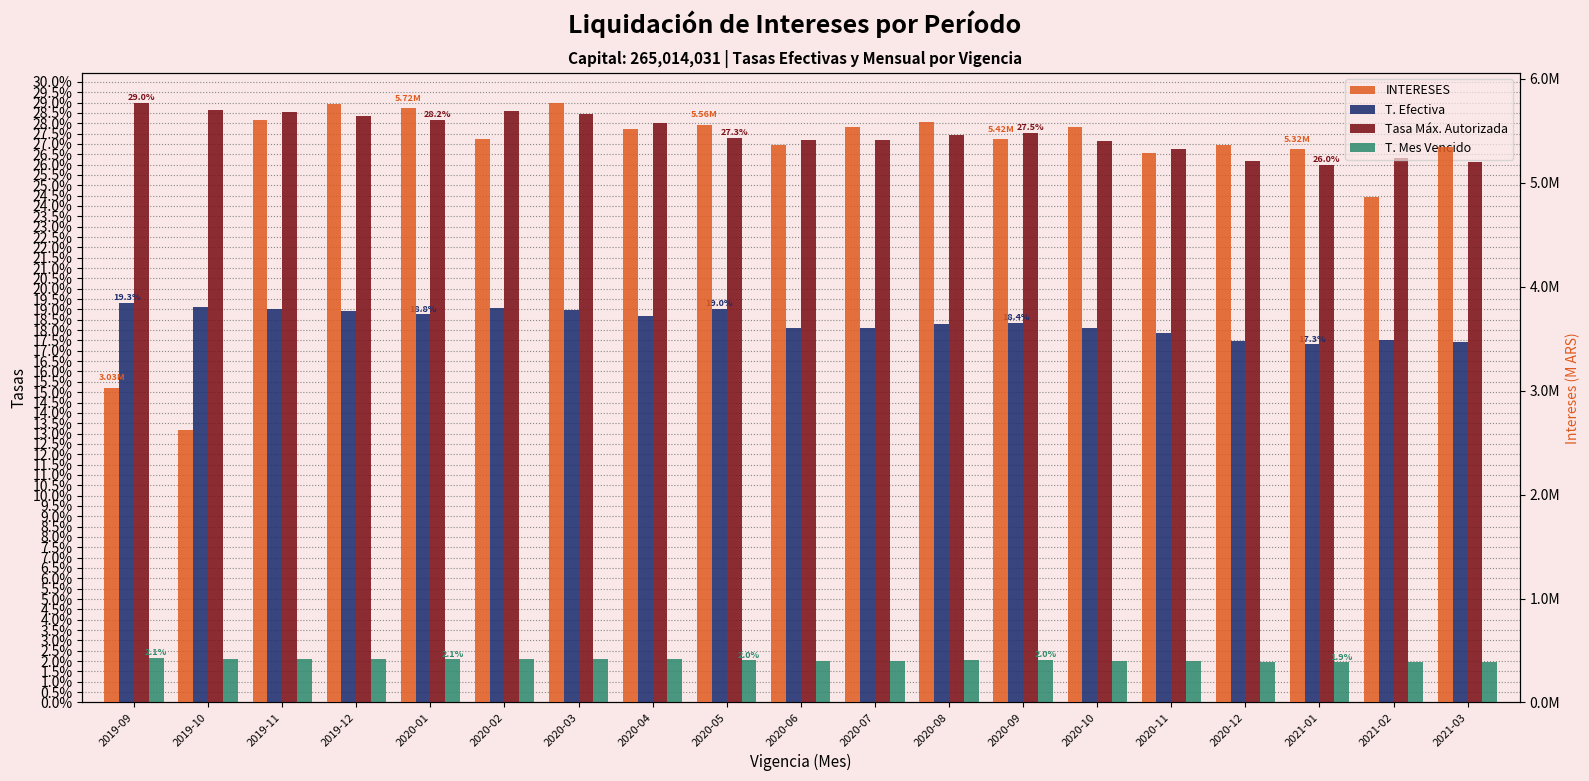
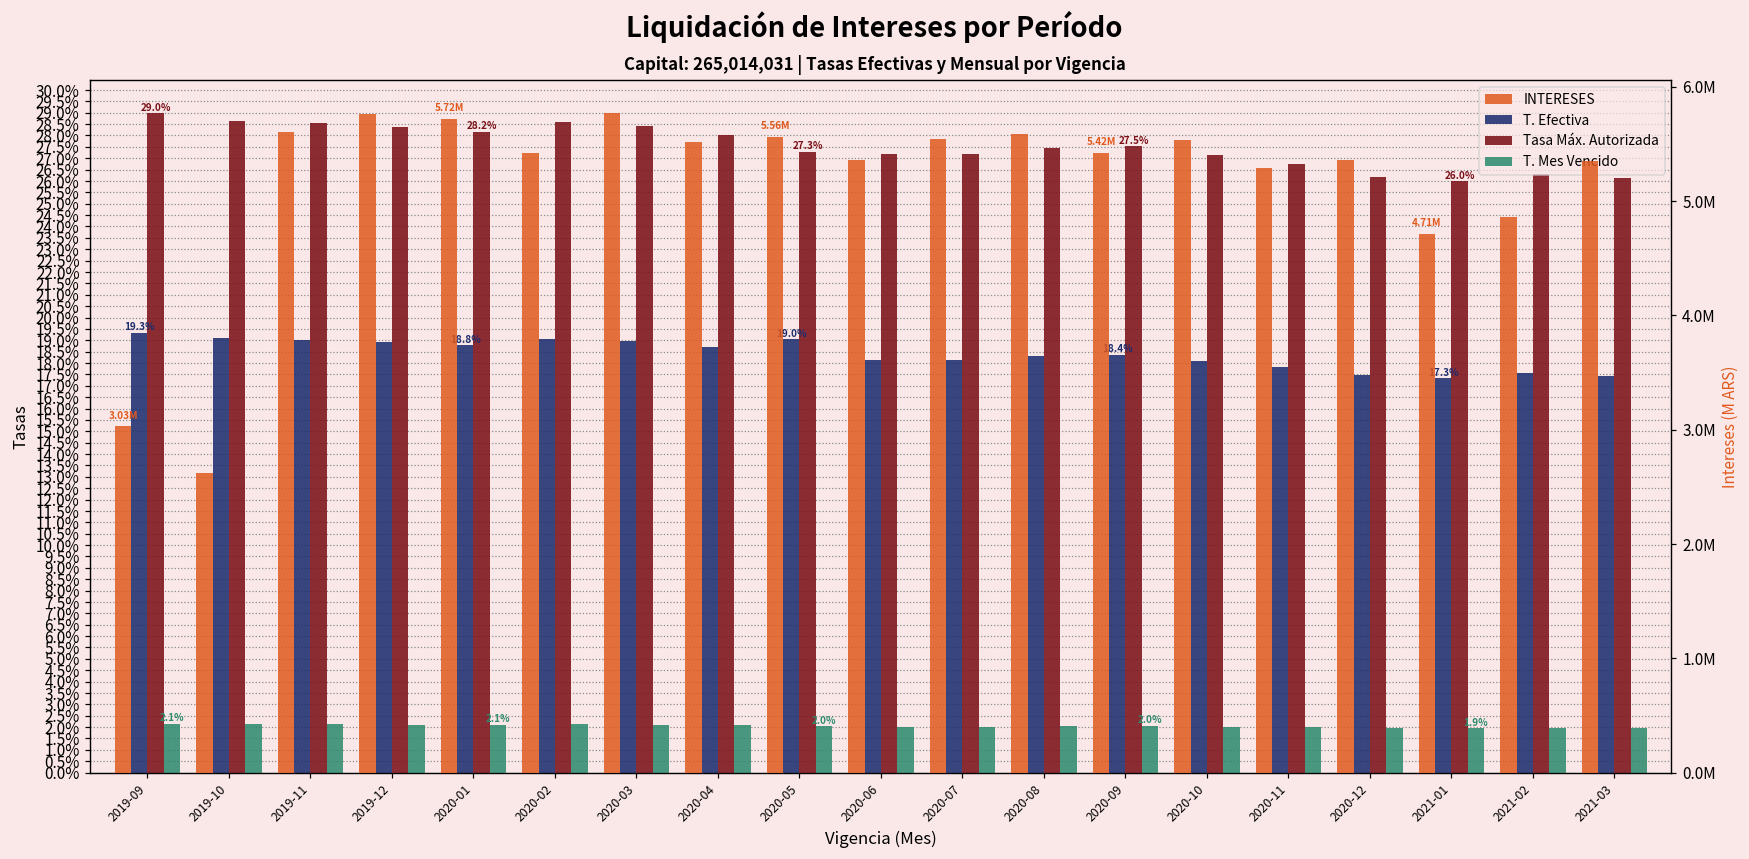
  {
    "T. Efectiva": {
      "2019-09": "19.3%",
      "2020-01": "18.8%",
      "2020-05": "19.0%",
      "2020-09": "18.4%",
      "2021-01": "17.3%"
    },
    "Tasa Máx. Autorizada": {
      "2019-09": "29.0%",
      "2020-01": "28.2%",
      "2020-05": "27.3%",
      "2020-09": "27.5%",
      "2021-01": "26.0%"
    },
    "T. Mes Vencido": {
      "2019-09": "2.1%",
      "2020-01": "2.1%",
      "2020-05": "2.0%",
      "2020-09": "2.0%",
      "2021-01": "1.9%"
    },
    "INTERESES": {
      "2019-09": "3.03M",
      "2020-01": "5.72M",
      "2020-05": "5.56M",
      "2020-09": "5.42M",
-     "2021-01": "5.32M"
+     "2021-01": "4.71M"
    }
  }
